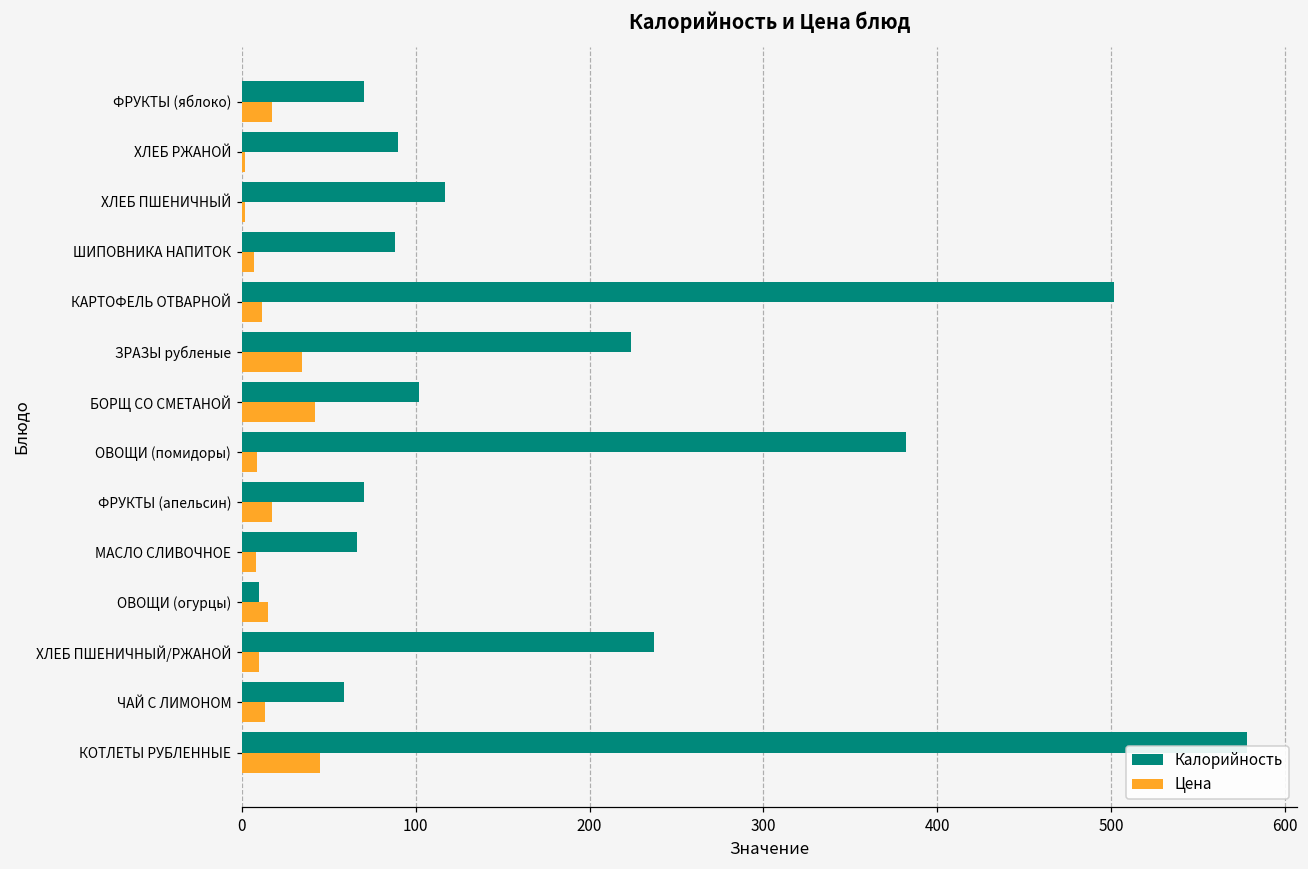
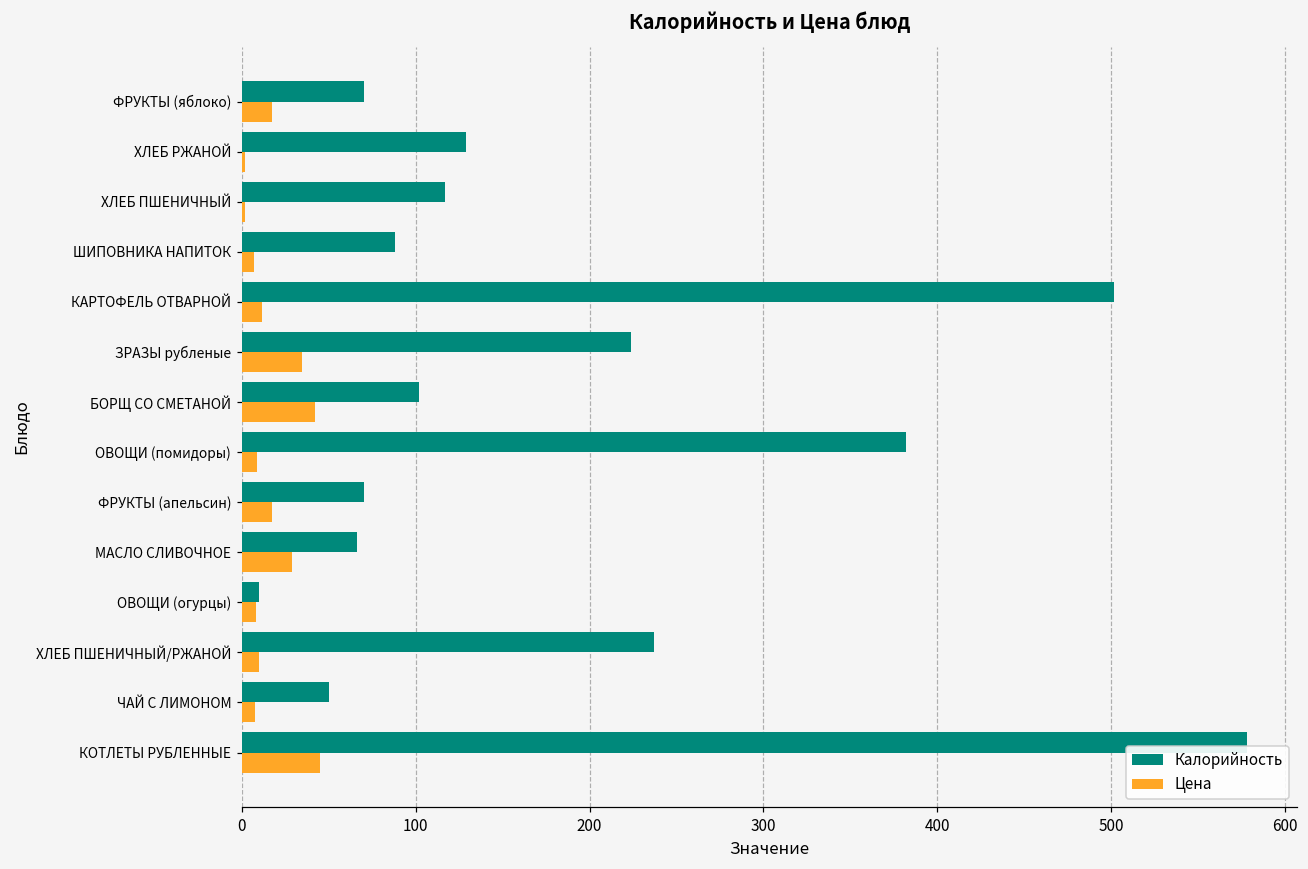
  {
    "Калорийность": {
      "ФРУКТЫ (яблоко)": 70,
-     "ХЛЕБ РЖАНОЙ": 90,
+     "ХЛЕБ РЖАНОЙ": 129,
      "ХЛЕБ ПШЕНИЧНЫЙ": 117,
      "ШИПОВНИКА НАПИТОК": 88,
      "КАРТОФЕЛЬ ОТВАРНОЙ": 502,
      "ЗРАЗЫ рубленые": 224,
      "БОРЩ СО СМЕТАНОЙ": 102,
      "ОВОЩИ (помидоры)": 382,
      "ФРУКТЫ (апельсин)": 70,
      "МАСЛО СЛИВОЧНОЕ": 66,
      "ОВОЩИ (огурцы)": 10,
      "ХЛЕБ ПШЕНИЧНЫЙ/РЖАНОЙ": 237,
-     "ЧАЙ С ЛИМОНОМ": 59,
+     "ЧАЙ С ЛИМОНОМ": 50,
      "КОТЛЕТЫ РУБЛЕННЫЕ": 578
    },
    "Цена": {
      "ФРУКТЫ (яблоко)": 18,
      "ХЛЕБ РЖАНОЙ": 2,
      "ХЛЕБ ПШЕНИЧНЫЙ": 2,
      "ШИПОВНИКА НАПИТОК": 7,
      "КАРТОФЕЛЬ ОТВАРНОЙ": 12,
      "ЗРАЗЫ рубленые": 35,
      "БОРЩ СО СМЕТАНОЙ": 42,
      "ОВОЩИ (помидоры)": 9,
      "ФРУКТЫ (апельсин)": 18,
-     "МАСЛО СЛИВОЧНОЕ": 8,
-     "ОВОЩИ (огурцы)": 15,
+     "МАСЛО СЛИВОЧНОЕ": 29,
+     "ОВОЩИ (огурцы)": 8,
      "ХЛЕБ ПШЕНИЧНЫЙ/РЖАНОЙ": 10,
-     "ЧАЙ С ЛИМОНОМ": 13,
+     "ЧАЙ С ЛИМОНОМ": 8,
      "КОТЛЕТЫ РУБЛЕННЫЕ": 45
    }
  }
